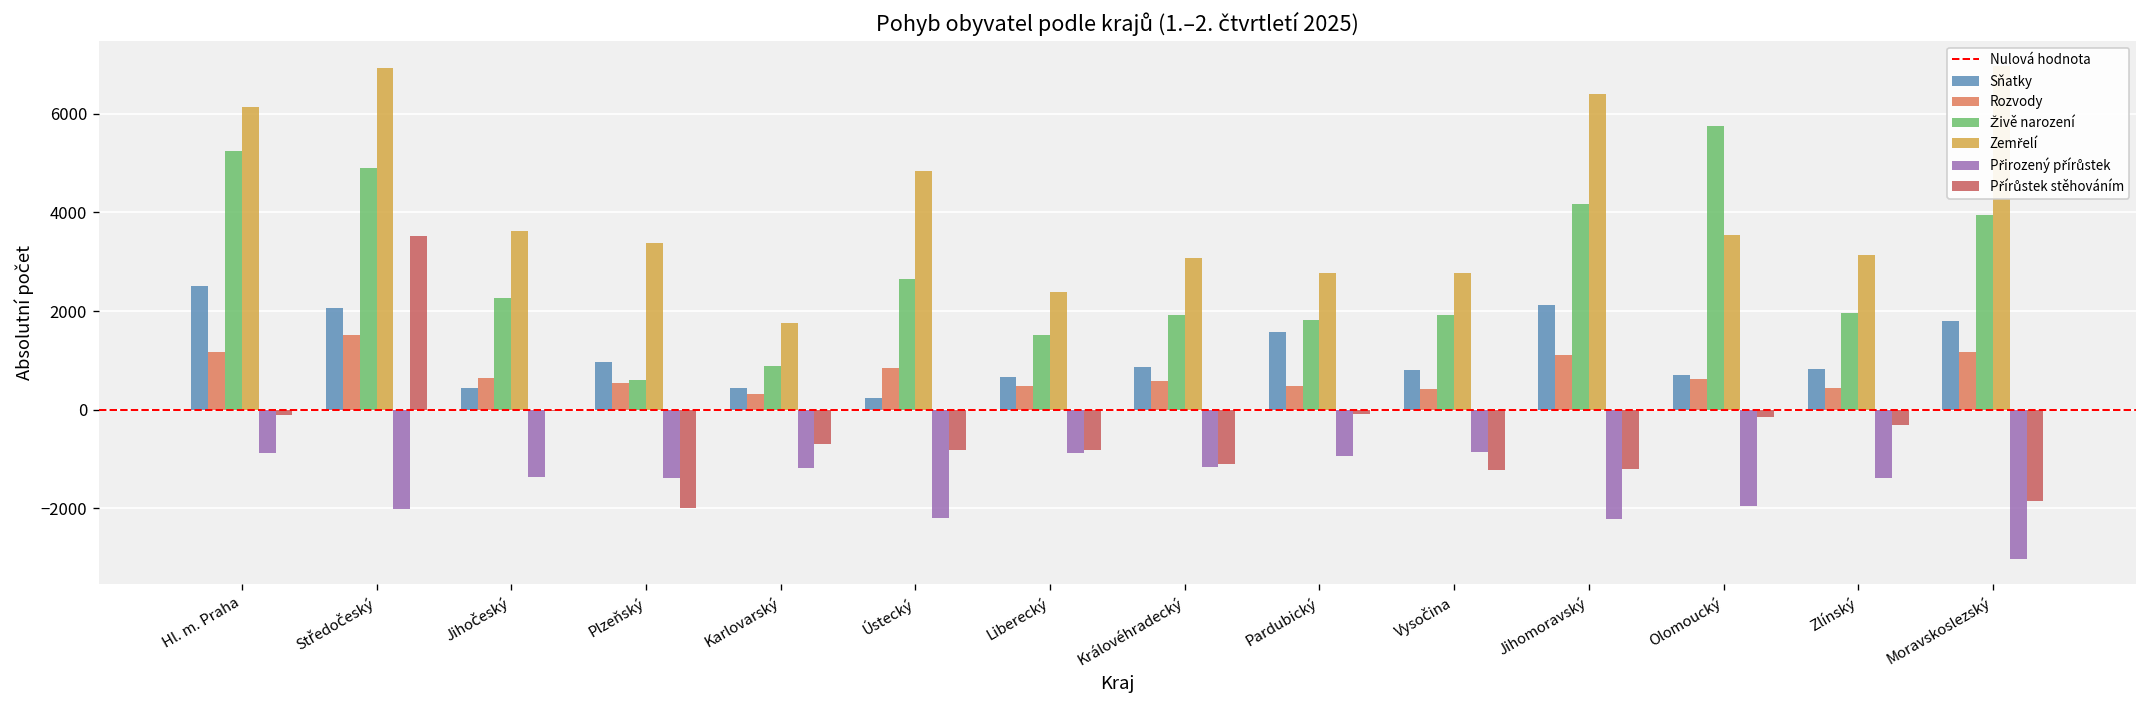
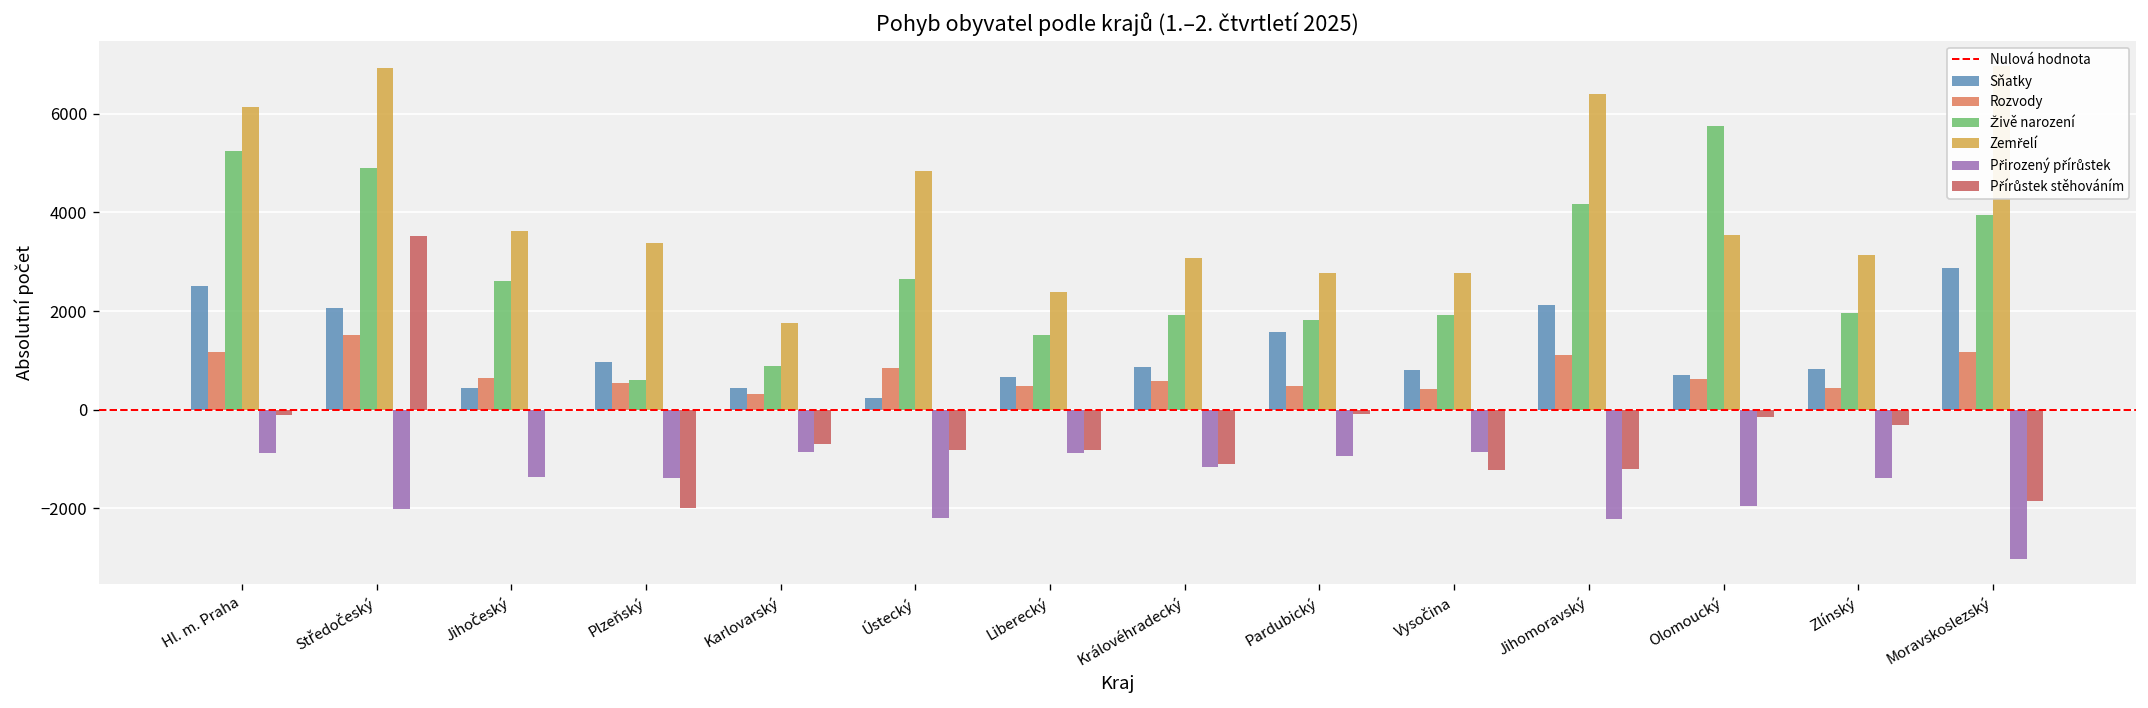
  {
    "Sňatky": {
      "Hl. m. Praha": 2500,
      "Středočeský": 2100,
      "Jihočeský": 400,
      "Plzeňský": 1000,
      "Karlovarský": 400,
      "Ústecký": 200,
      "Liberecký": 700,
      "Královéhradecký": 900,
      "Pardubický": 1600,
      "Vysočina": 800,
      "Jihomoravský": 2100,
      "Olomoucký": 700,
      "Zlínský": 800,
-     "Moravskoslezský": 1800
+     "Moravskoslezský": 2900
    },
    "Živě narození": {
      "Hl. m. Praha": 5300,
      "Středočeský": 4900,
-     "Jihočeský": 2300,
+     "Jihočeský": 2600,
      "Plzeňský": 600,
      "Karlovarský": 900,
      "Ústecký": 2600,
      "Liberecký": 1500,
      "Královéhradecký": 1900,
      "Pardubický": 1800,
      "Vysočina": 1900,
      "Jihomoravský": 4200,
      "Olomoucký": 5800,
      "Zlínský": 2000,
      "Moravskoslezský": 3900
    },
    "Přirozený přírůstek": {
      "Hl. m. Praha": -900,
      "Středočeský": -2000,
      "Jihočeský": -1400,
      "Plzeňský": -1400,
-     "Karlovarský": -1200,
+     "Karlovarský": -900,
      "Ústecký": -2200,
      "Liberecký": -900,
      "Královéhradecký": -1200,
      "Pardubický": -900,
      "Vysočina": -900,
      "Jihomoravský": -2200,
      "Olomoucký": -2000,
      "Zlínský": -1400,
      "Moravskoslezský": -3000
    }
  }
